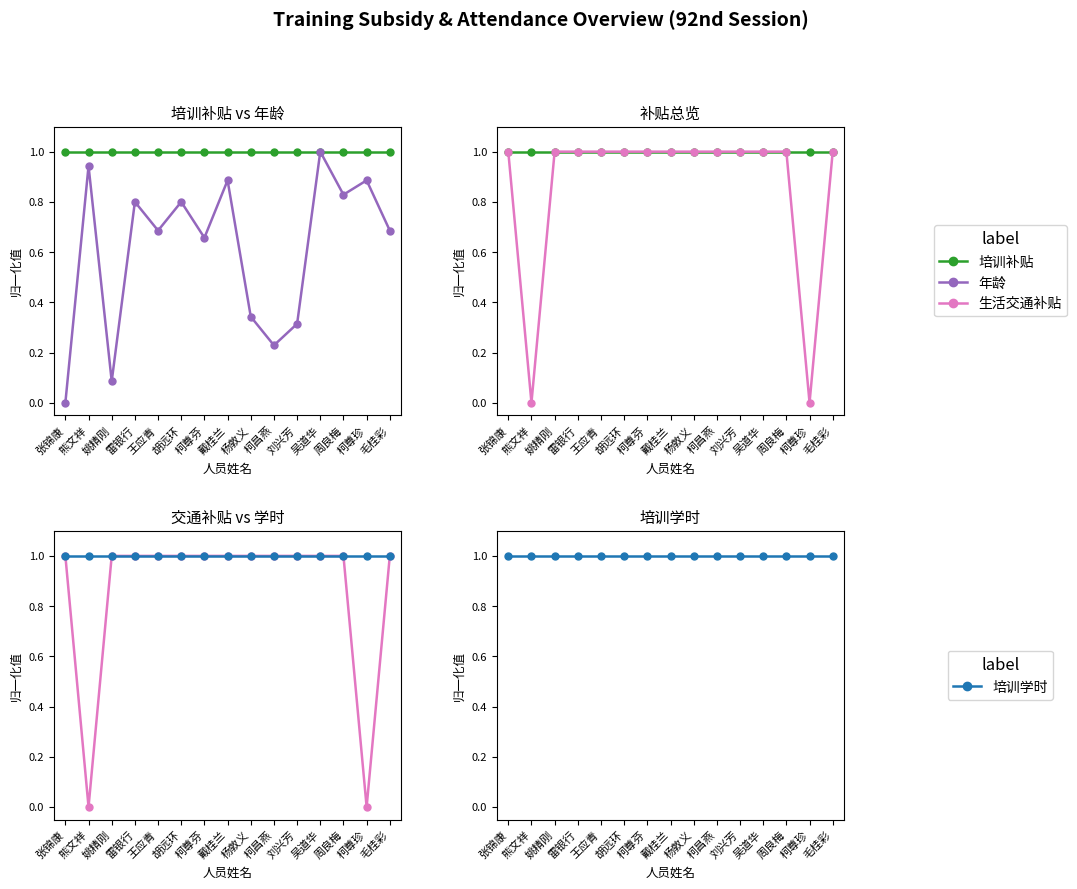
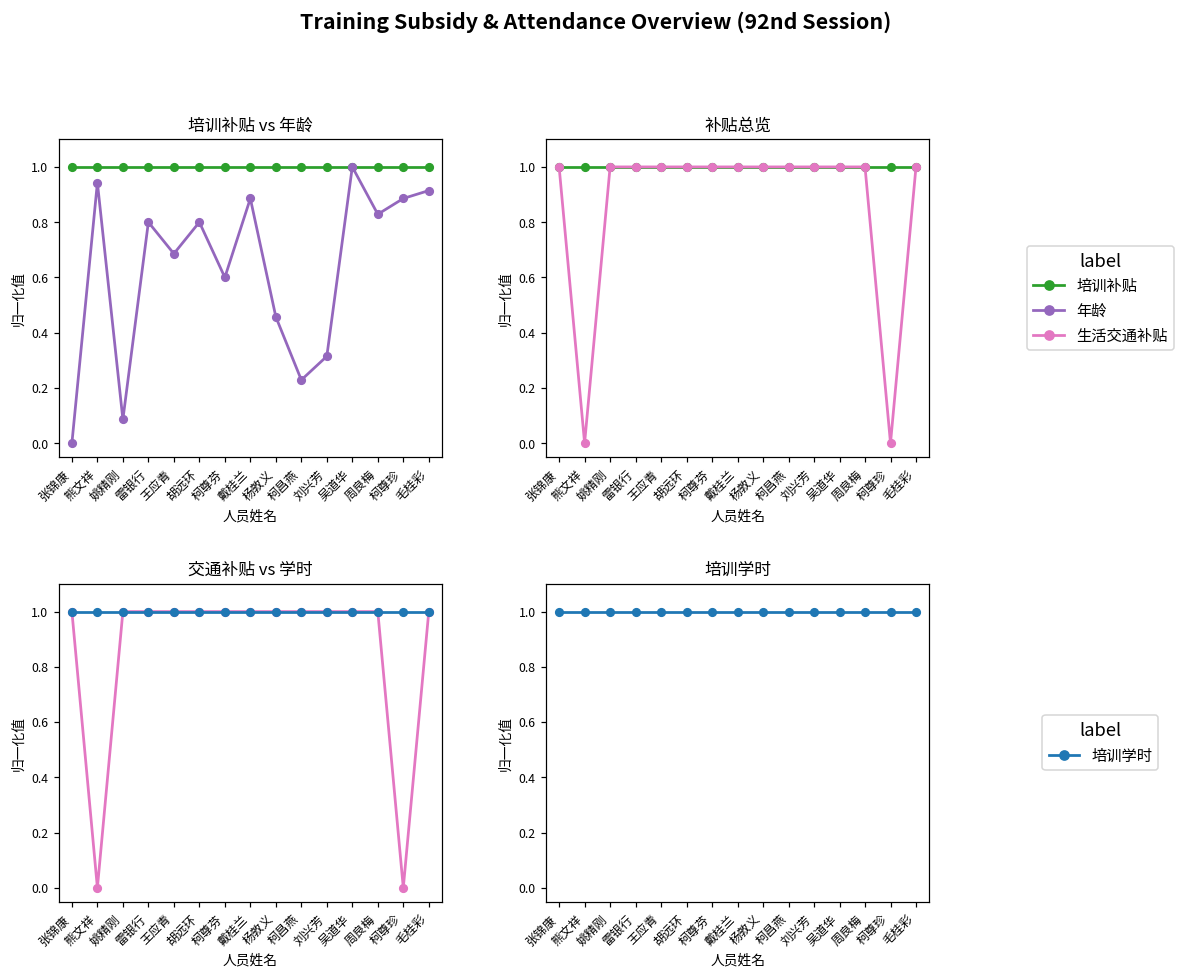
  {
    "培训补贴 vs 年龄": {
      "培训补贴": {
        "张锦康": 1.00,
        "熊文祥": 1.00,
        "姚精刚": 1.00,
        "雷银行": 1.00,
        "王应青": 1.00,
        "胡远环": 1.00,
        "柯尊芬": 1.00,
        "戴桂兰": 1.00,
        "杨敦义": 1.00,
        "柯昌燕": 1.00,
        "刘兴芳": 1.00,
        "周良梅": 1.00,
        "柯尊珍": 1.00,
        "毛桂彩": 1.00
      },
      "年龄": {
        "张锦康": 0.00,
        "熊文祥": 0.94,
        "姚精刚": 0.09,
        "雷银行": 0.80,
        "王应青": 0.69,
        "胡远环": 0.80,
-       "柯尊芬": 0.66,
+       "柯尊芬": 0.60,
        "戴桂兰": 0.89,
-       "杨敦义": 0.34,
+       "杨敦义": 0.46,
        "柯昌燕": 0.23,
        "刘兴芳": 0.31,
        "周良梅": 0.83,
        "柯尊珍": 0.89,
-       "毛桂彩": 0.69
+       "毛桂彩": 0.91
      }
    },
    "补贴总览": {
      "培训补贴": {
        "熊文祥": 1.00,
        "柯尊珍": 1.00
      },
      "生活交通补贴": {
        "熊文祥": 0.00,
        "柯尊珍": 0.00
      }
    },
    "交通补贴 vs 学时": {
      "生活交通补贴": {
        "熊文祥": 0.00,
        "柯尊珍": 0.00
      },
      "培训学时": {
        "熊文祥": 1.00,
        "柯尊珍": 1.00
      }
    },
    "培训学时": {
      "张锦康": 1.00,
      "熊文祥": 1.00,
      "姚精刚": 1.00,
      "雷银行": 1.00,
      "王应青": 1.00,
      "胡远环": 1.00,
      "柯尊芬": 1.00,
      "戴桂兰": 1.00,
      "杨敦义": 1.00,
      "柯昌燕": 1.00,
      "刘兴芳": 1.00,
      "吴道华": 1.00,
      "周良梅": 1.00,
      "柯尊珍": 1.00,
      "毛桂彩": 1.00
    }
  }
